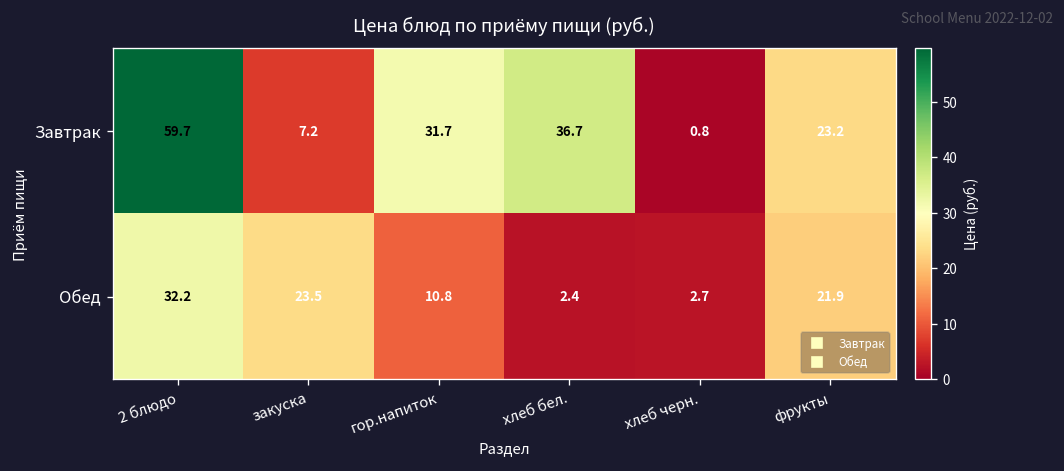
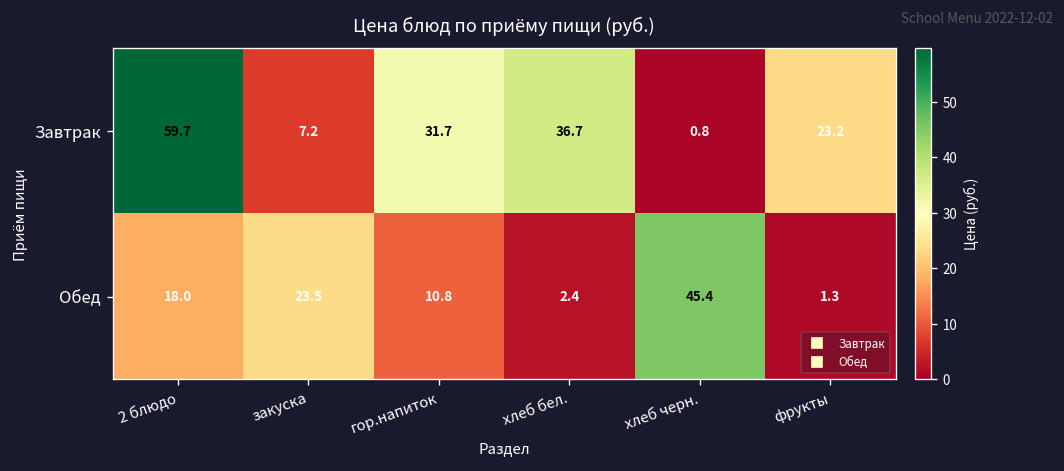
  {
    "Завтрак": {
      "2 блюдо": 59.7,
      "закуска": 7.2,
      "гор.напиток": 31.7,
      "хлеб бел.": 36.7,
      "хлеб черн.": 0.8,
      "фрукты": 23.2
    },
    "Обед": {
-     "2 блюдо": 32.2,
+     "2 блюдо": 18.0,
      "закуска": 23.5,
      "гор.напиток": 10.8,
      "хлеб бел.": 2.4,
-     "хлеб черн.": 2.7,
-     "фрукты": 21.9
+     "хлеб черн.": 45.4,
+     "фрукты": 1.3
    }
  }
